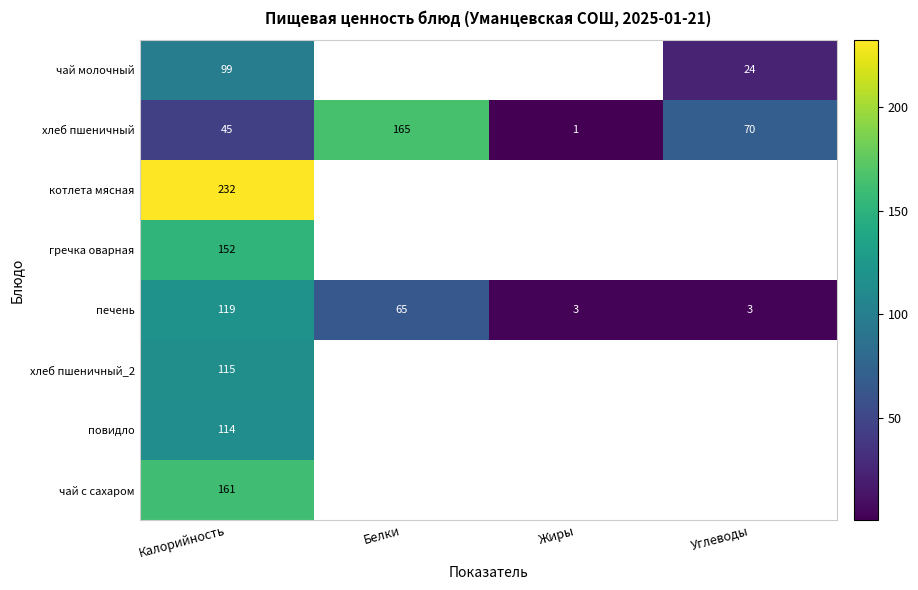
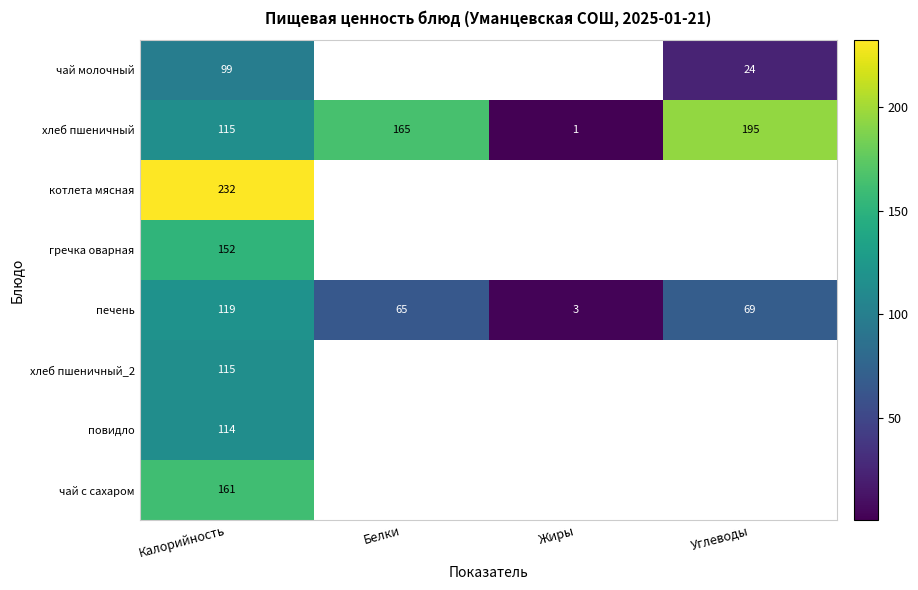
  {
    "чай молочный": {
      "Калорийность": 99,
      "Углеводы": 24
    },
    "хлеб пшеничный": {
-     "Калорийность": 45,
+     "Калорийность": 115,
      "Белки": 165,
      "Жиры": 1,
-     "Углеводы": 70
+     "Углеводы": 195
    },
    "котлета мясная": {
      "Калорийность": 232
    },
    "гречка оварная": {
      "Калорийность": 152
    },
    "печень": {
      "Калорийность": 119,
      "Белки": 65,
      "Жиры": 3,
-     "Углеводы": 3
+     "Углеводы": 69
    },
    "хлеб пшеничный_2": {
      "Калорийность": 115
    },
    "повидло": {
      "Калорийность": 114
    },
    "чай с сахаром": {
      "Калорийность": 161
    }
  }
